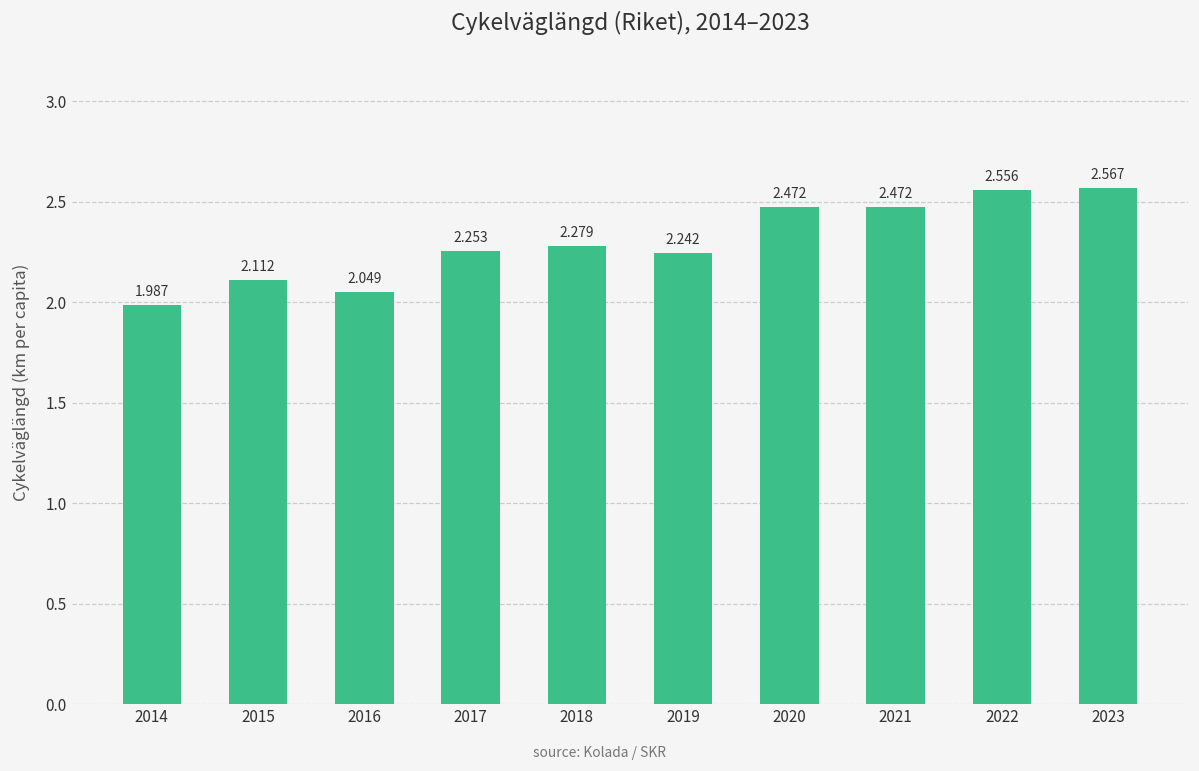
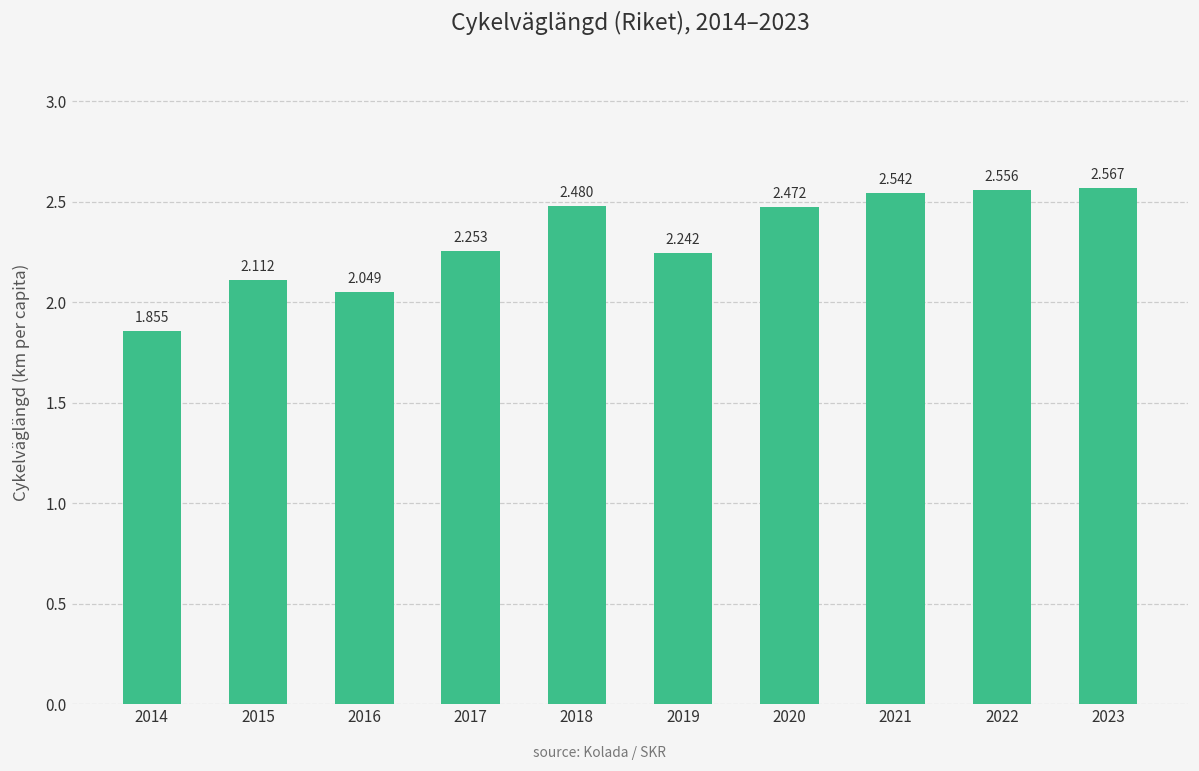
  {
-   "2014": 1.987,
+   "2014": 1.855,
    "2015": 2.112,
    "2016": 2.049,
    "2017": 2.253,
-   "2018": 2.279,
+   "2018": 2.480,
    "2019": 2.242,
    "2020": 2.472,
-   "2021": 2.472,
+   "2021": 2.542,
    "2022": 2.556,
    "2023": 2.567
  }
